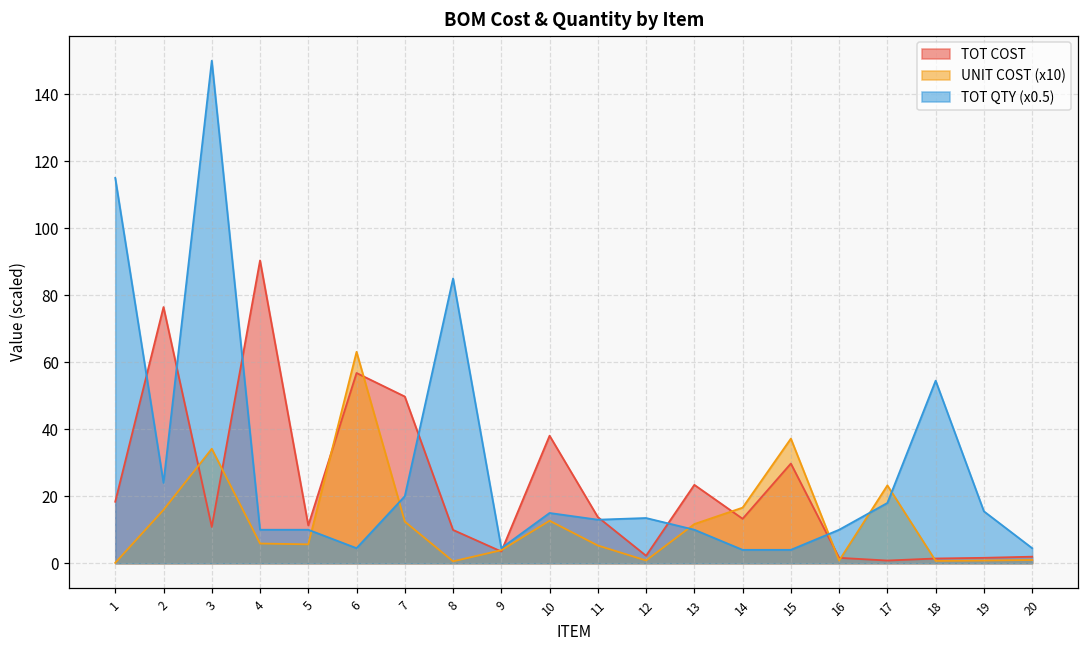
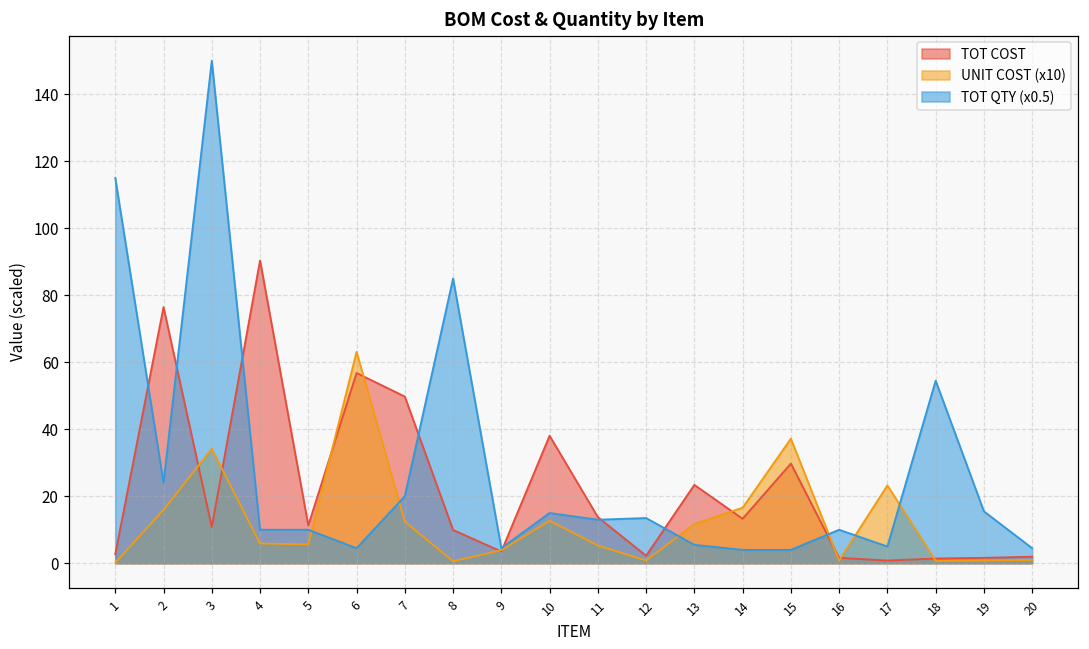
  {
    "TOT COST": {
-     "1": 18,
+     "1": 3,
      "2": 76,
      "3": 11,
      "4": 90,
      "5": 11,
      "6": 57,
      "7": 50,
      "8": 10,
      "10": 38,
      "12": 2,
      "13": 23,
      "14": 13,
      "15": 30,
      "17": 1,
      "20": 2
    },
    "UNIT COST (x10)": {
      "1": 0,
      "2": 16,
      "3": 34,
      "4": 6,
      "5": 6,
      "6": 63,
      "7": 12,
      "8": 1,
      "10": 13,
      "11": 5,
      "12": 1,
      "13": 12,
      "14": 17,
      "15": 37,
      "17": 23,
      "20": 1
    },
    "TOT QTY (x0.5)": {
      "1": 115,
      "2": 24,
      "3": 150,
      "4": 10,
      "5": 10,
      "6": 5,
      "7": 20,
      "8": 85,
      "10": 15,
      "12": 14,
-     "13": 10,
+     "13": 6,
      "14": 4,
      "15": 4,
      "16": 10,
-     "17": 18,
+     "17": 5,
      "18": 55,
      "19": 16,
      "20": 5
    }
  }
